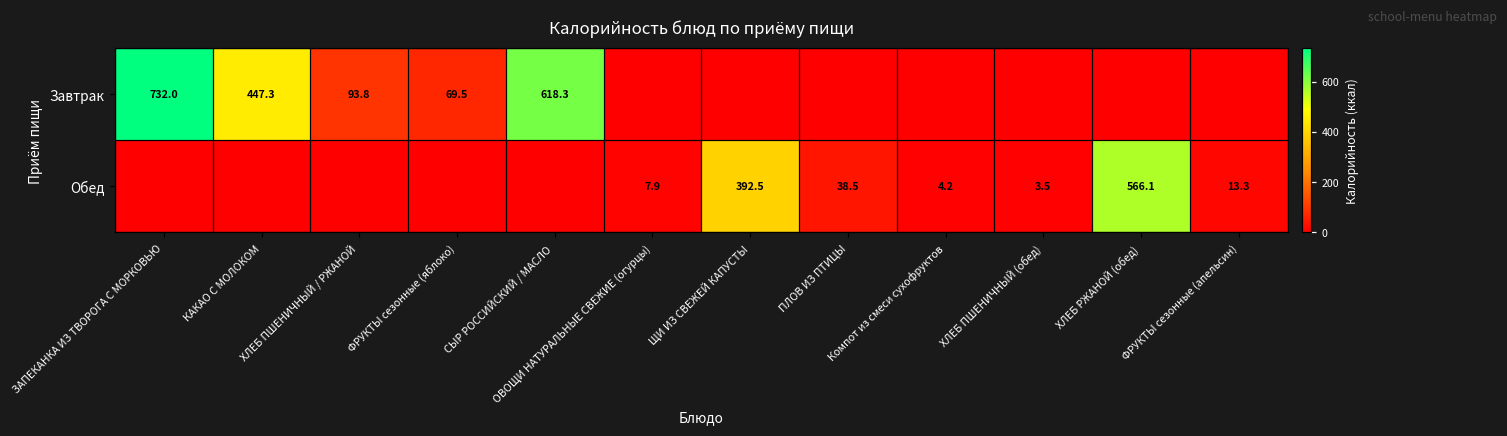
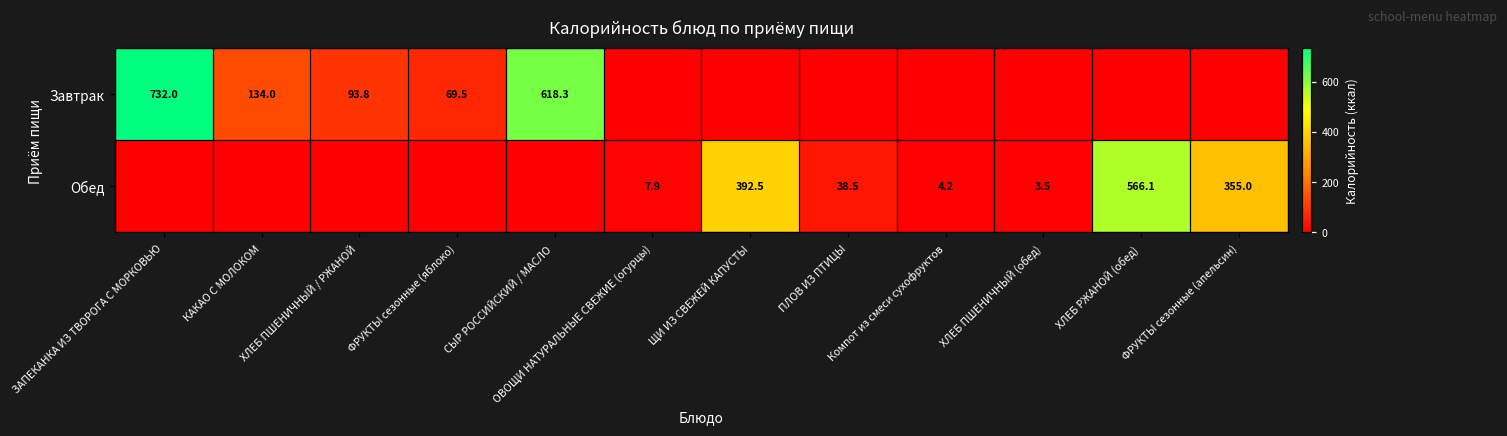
  {
    "Завтрак": {
      "ЗАПЕКАНКА ИЗ ТВОРОГА С МОРКОВЬЮ": 732.0,
-     "КАКАО С МОЛОКОМ": 447.3,
+     "КАКАО С МОЛОКОМ": 134.0,
      "ХЛЕБ ПШЕНИЧНЫЙ / РЖАНОЙ": 93.8,
      "ФРУКТЫ сезонные (яблоко)": 69.5,
      "СЫР РОССИЙСКИЙ / МАСЛО": 618.3
    },
    "Обед": {
      "ОВОЩИ НАТУРАЛЬНЫЕ СВЕЖИЕ (огурцы)": 7.9,
      "ЩИ ИЗ СВЕЖЕЙ КАПУСТЫ": 392.5,
      "ПЛОВ ИЗ ПТИЦЫ": 38.5,
      "Компот из смеси сухофруктов": 4.2,
      "ХЛЕБ ПШЕНИЧНЫЙ (обед)": 3.5,
      "ХЛЕБ РЖАНОЙ (обед)": 566.1,
-     "ФРУКТЫ сезонные (апельсин)": 13.3
+     "ФРУКТЫ сезонные (апельсин)": 355.0
    }
  }
